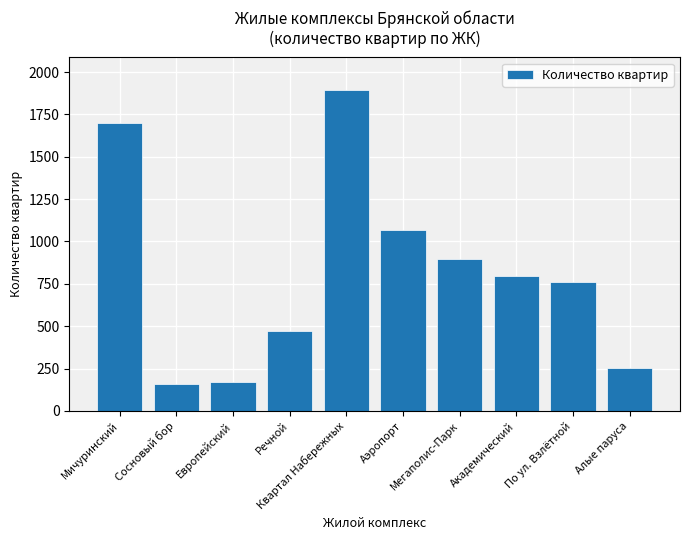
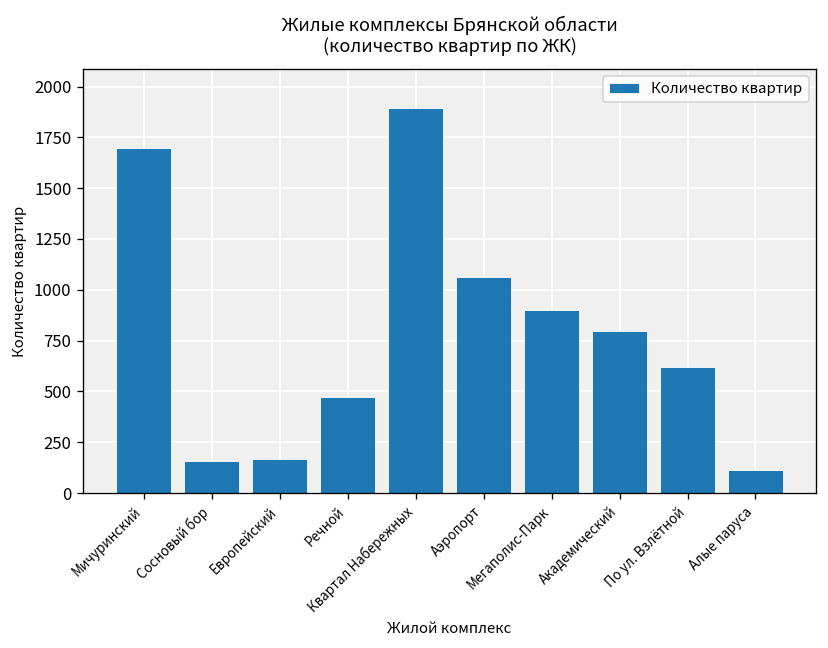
  {
    "Мичуринский": 1700,
    "Сосновый бор": 160,
    "Европейский": 170,
    "Речной": 470,
    "Квартал Набережных": 1900,
    "Аэропорт": 1070,
    "Мегаполис-Парк": 900,
    "Академический": 800,
-   "По ул. Взлётной": 760,
-   "Алые паруса": 250
+   "По ул. Взлётной": 620,
+   "Алые паруса": 110
  }
